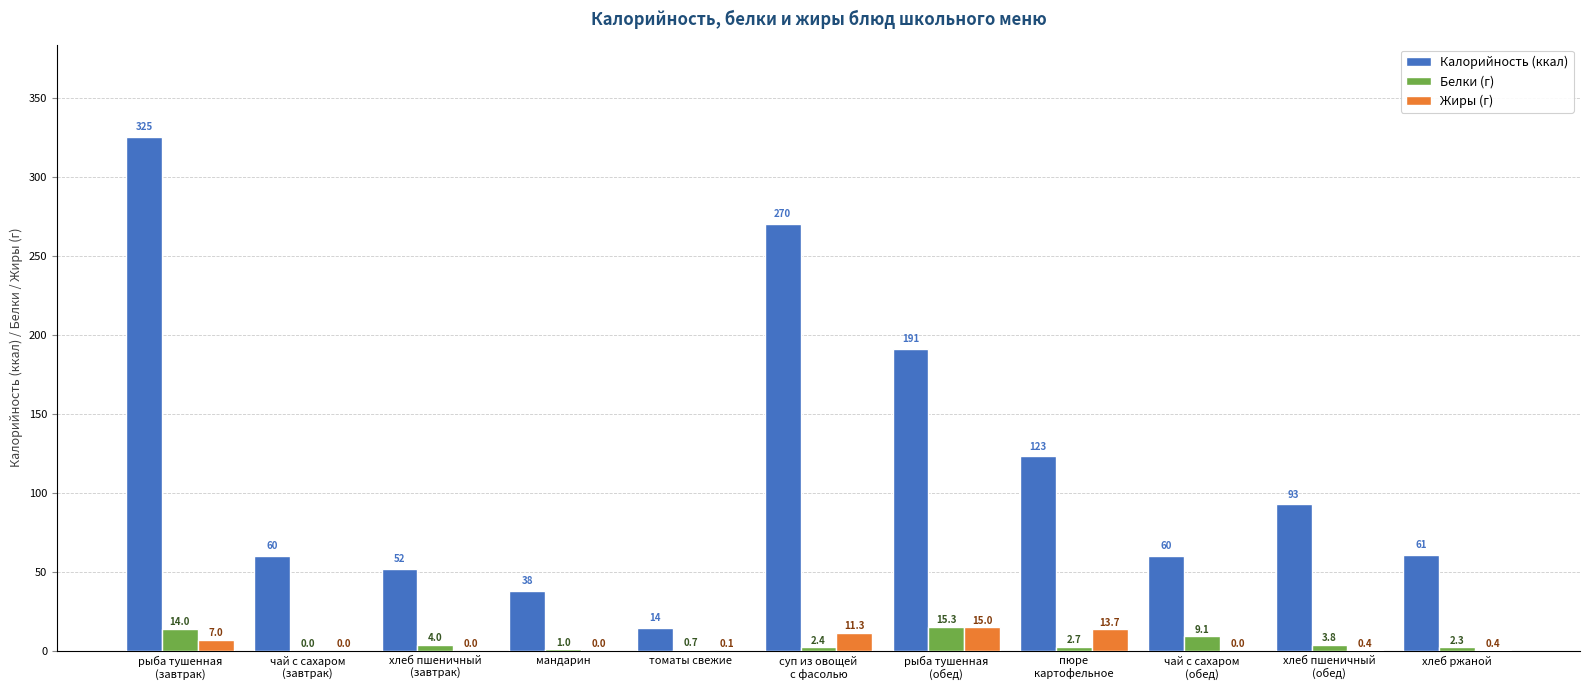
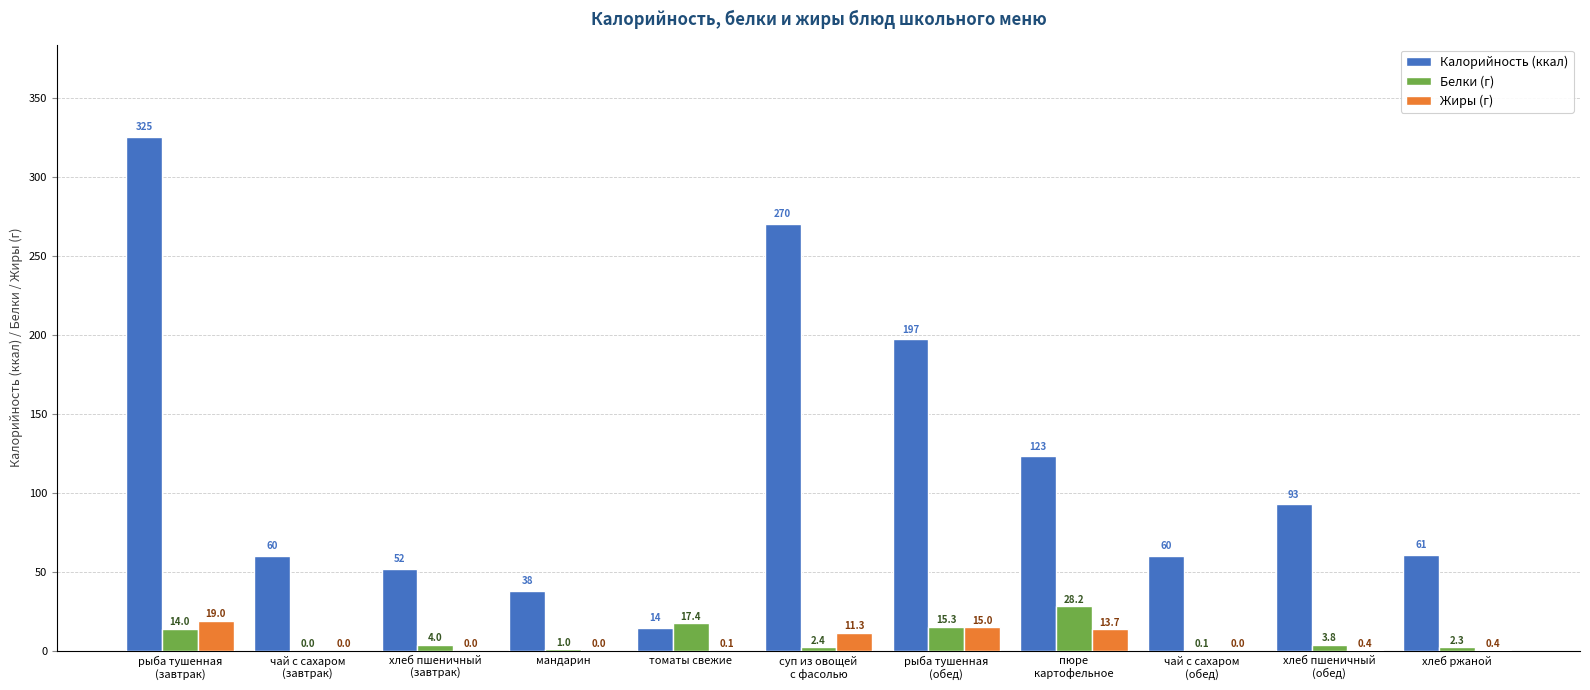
  {
    "Калорийность (ккал)": {
      "рыба тушенная (завтрак)": 325,
      "чай с сахаром (завтрак)": 60,
      "хлеб пшеничный (завтрак)": 52,
      "мандарин": 38,
      "томаты свежие": 14,
      "суп из овощей с фасолью": 270,
-     "рыба тушенная (обед)": 191,
+     "рыба тушенная (обед)": 197,
      "пюре картофельное": 123,
      "чай с сахаром (обед)": 60,
      "хлеб пшеничный (обед)": 93,
      "хлеб ржаной": 61
    },
    "Белки (г)": {
      "рыба тушенная (завтрак)": 14.0,
      "чай с сахаром (завтрак)": 0.0,
      "хлеб пшеничный (завтрак)": 4.0,
      "мандарин": 1.0,
-     "томаты свежие": 0.7,
+     "томаты свежие": 17.4,
      "суп из овощей с фасолью": 2.4,
      "рыба тушенная (обед)": 15.3,
-     "пюре картофельное": 2.7,
-     "чай с сахаром (обед)": 9.1,
+     "пюре картофельное": 28.2,
+     "чай с сахаром (обед)": 0.1,
      "хлеб пшеничный (обед)": 3.8,
      "хлеб ржаной": 2.3
    },
    "Жиры (г)": {
-     "рыба тушенная (завтрак)": 7.0,
+     "рыба тушенная (завтрак)": 19.0,
      "чай с сахаром (завтрак)": 0.0,
      "хлеб пшеничный (завтрак)": 0.0,
      "мандарин": 0.0,
      "томаты свежие": 0.1,
      "суп из овощей с фасолью": 11.3,
      "рыба тушенная (обед)": 15.0,
      "пюре картофельное": 13.7,
      "чай с сахаром (обед)": 0.0,
      "хлеб пшеничный (обед)": 0.4,
      "хлеб ржаной": 0.4
    }
  }
